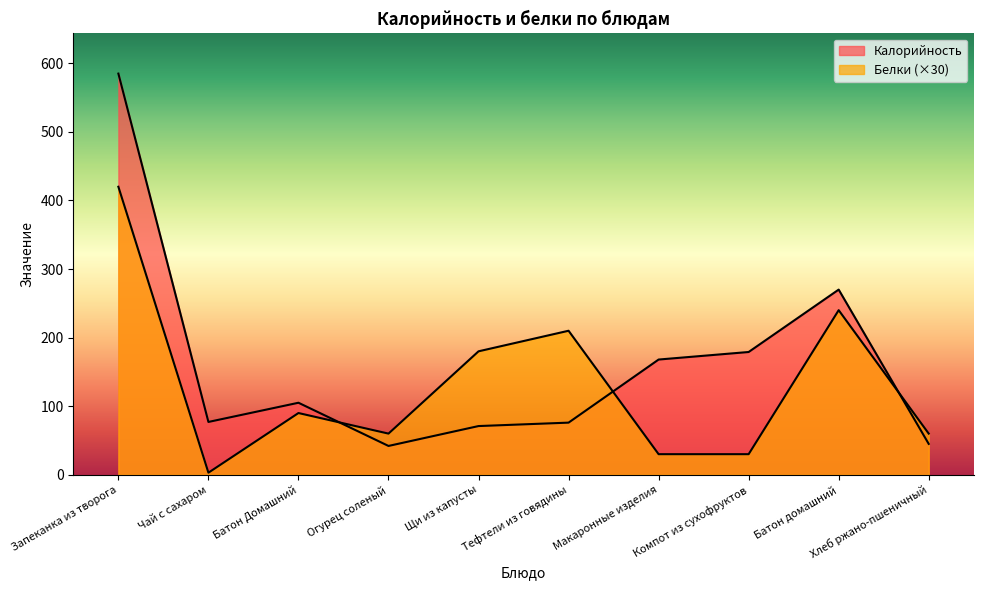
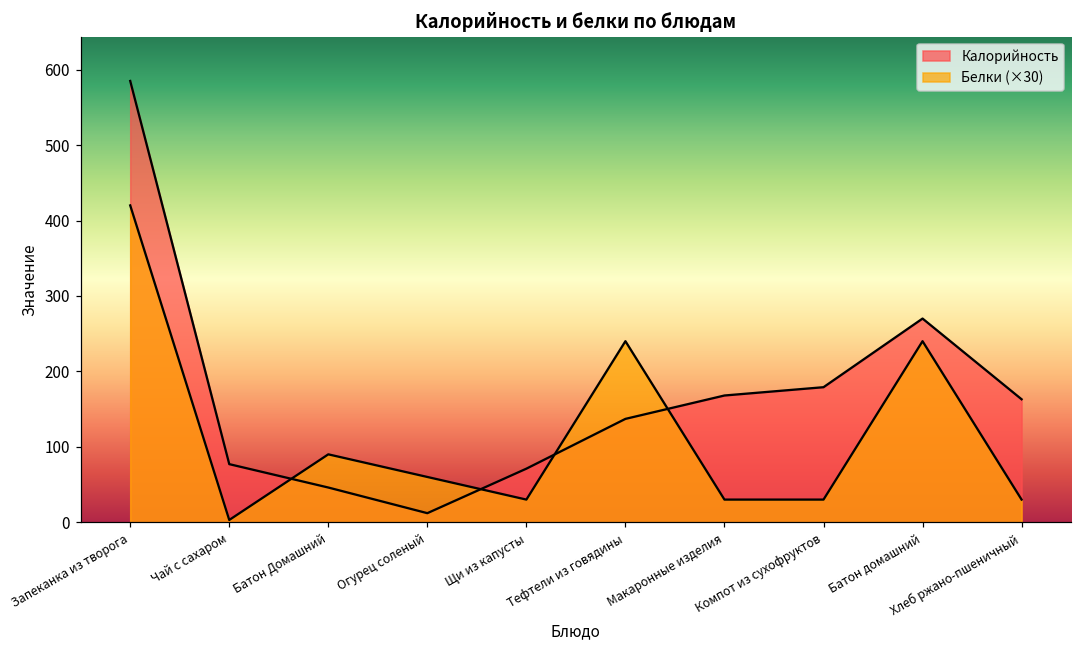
  {
    "Калорийность": {
      "Запеканка из творога": 590,
      "Чай с сахаром": 80,
-     "Батон Домашний": 110,
-     "Огурец соленый": 40,
+     "Батон Домашний": 50,
+     "Огурец соленый": 10,
      "Щи из капусты": 70,
-     "Тефтели из говядины": 80,
+     "Тефтели из говядины": 140,
      "Макаронные изделия": 170,
      "Компот из сухофруктов": 180,
      "Батон домашний": 270,
-     "Хлеб ржано-пшеничный": 50
+     "Хлеб ржано-пшеничный": 160
    },
    "Белки (×30)": {
      "Запеканка из творога": 420,
      "Чай с сахаром": 0,
      "Батон Домашний": 90,
      "Огурец соленый": 60,
-     "Щи из капусты": 180,
-     "Тефтели из говядины": 210,
+     "Щи из капусты": 30,
+     "Тефтели из говядины": 240,
      "Макаронные изделия": 30,
      "Компот из сухофруктов": 30,
      "Батон домашний": 240,
-     "Хлеб ржано-пшеничный": 60
+     "Хлеб ржано-пшеничный": 30
    }
  }
